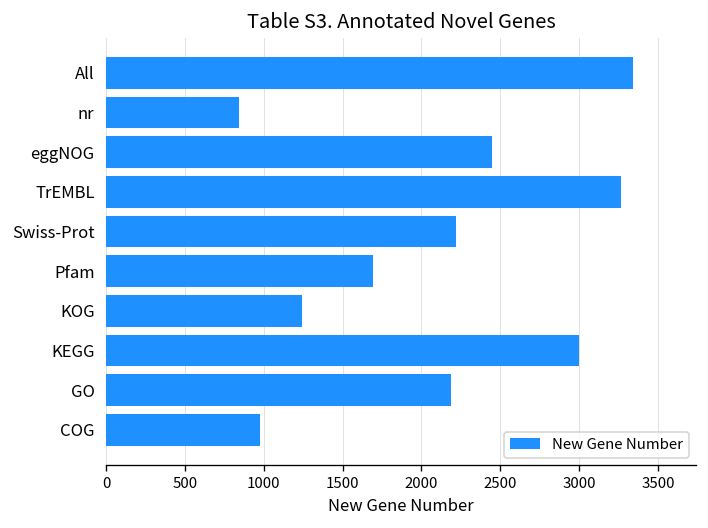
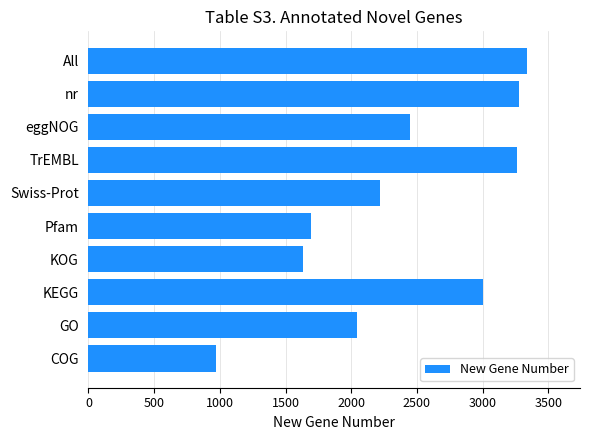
  {
    "All": 3340,
-   "nr": 840,
+   "nr": 3280,
    "eggNOG": 2450,
    "TrEMBL": 3270,
    "Swiss-Prot": 2220,
    "Pfam": 1690,
-   "KOG": 1250,
+   "KOG": 1630,
    "KEGG": 3000,
-   "GO": 2190,
+   "GO": 2050,
    "COG": 970
  }
